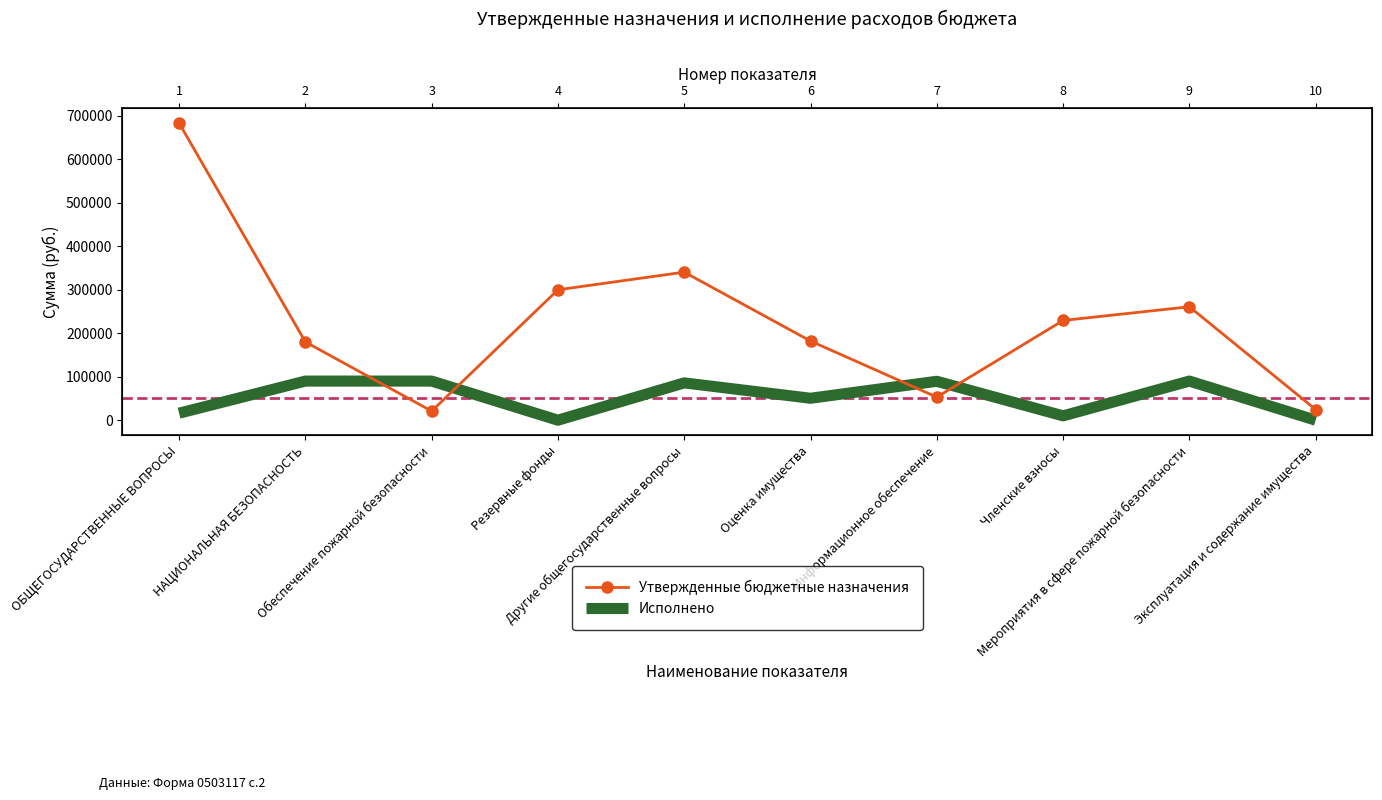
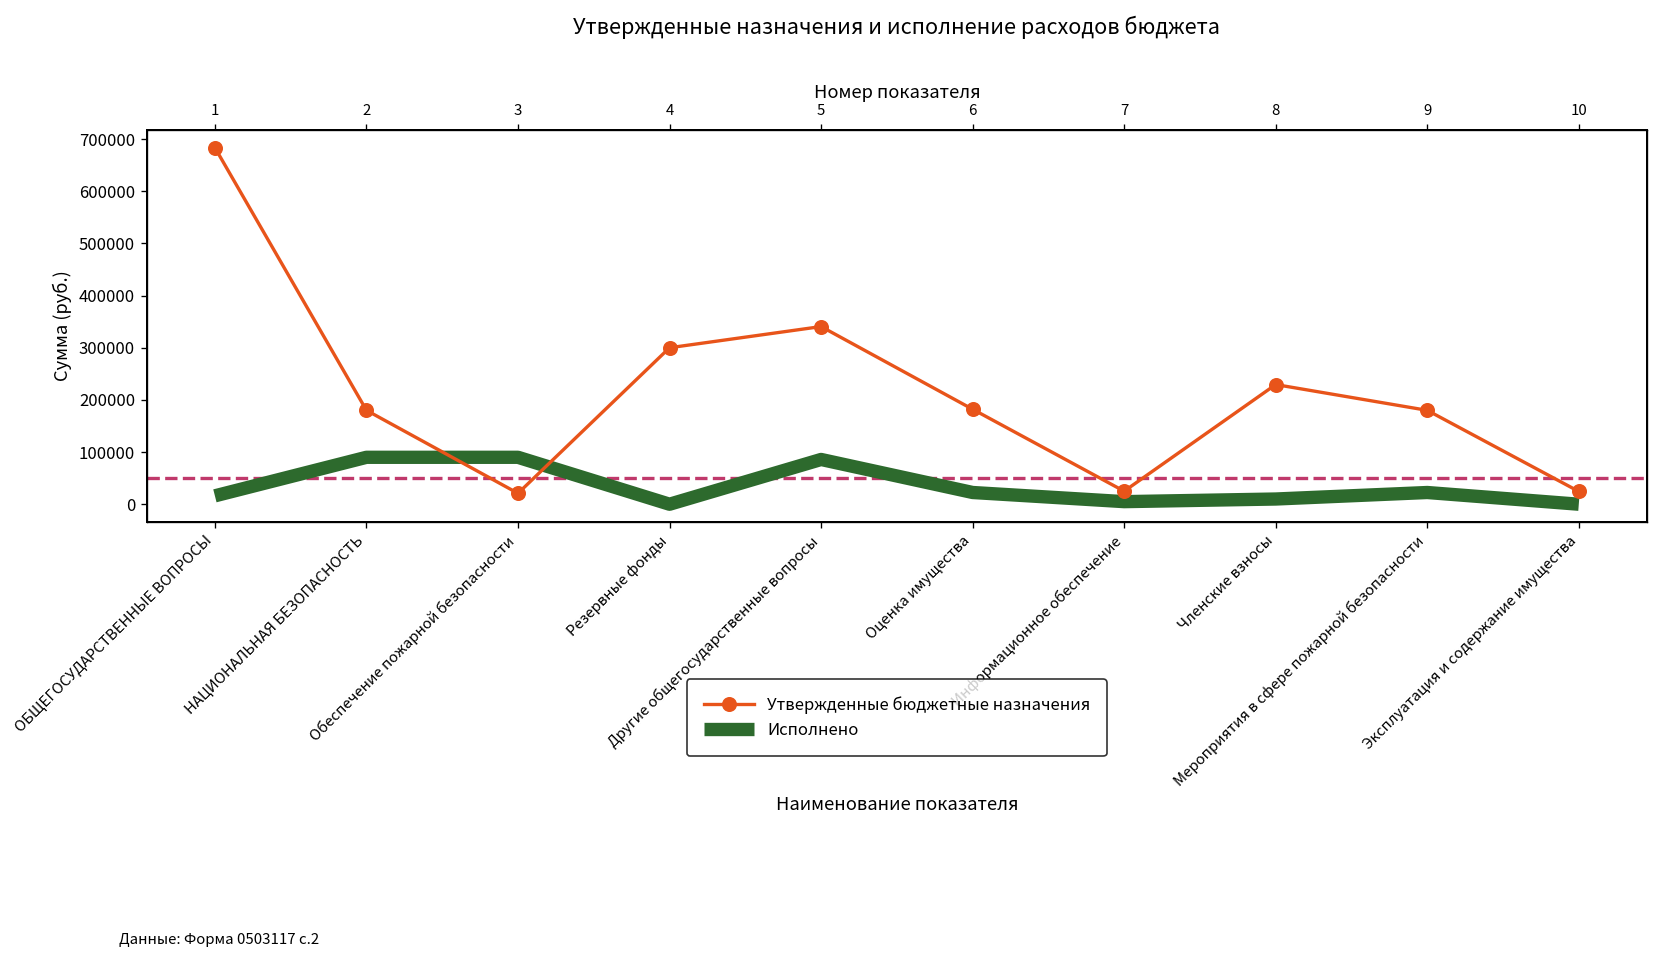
  {
    "Утвержденные бюджетные назначения": {
      "ОБЩЕГОСУДАРСТВЕННЫЕ ВОПРОСЫ": 680000,
      "НАЦИОНАЛЬНАЯ БЕЗОПАСНОСТЬ": 180000,
      "Обеспечение пожарной безопасности": 20000,
      "Резервные фонды": 300000,
      "Другие общегосударственные вопросы": 340000,
      "Оценка имущества": 180000,
-     "Информационное обеспечение": 50000,
+     "Информационное обеспечение": 30000,
      "Членские взносы": 230000,
-     "Мероприятия в сфере пожарной безопасности": 260000,
+     "Мероприятия в сфере пожарной безопасности": 180000,
      "Эксплуатация и содержание имущества": 20000
    },
    "Исполнено": {
      "ОБЩЕГОСУДАРСТВЕННЫЕ ВОПРОСЫ": 20000,
      "НАЦИОНАЛЬНАЯ БЕЗОПАСНОСТЬ": 90000,
      "Обеспечение пожарной безопасности": 90000,
      "Резервные фонды": 0,
      "Другие общегосударственные вопросы": 90000,
-     "Оценка имущества": 50000,
-     "Информационное обеспечение": 90000,
+     "Оценка имущества": 20000,
+     "Информационное обеспечение": 0,
      "Членские взносы": 10000,
-     "Мероприятия в сфере пожарной безопасности": 90000,
+     "Мероприятия в сфере пожарной безопасности": 20000,
      "Эксплуатация и содержание имущества": 0
    }
  }
